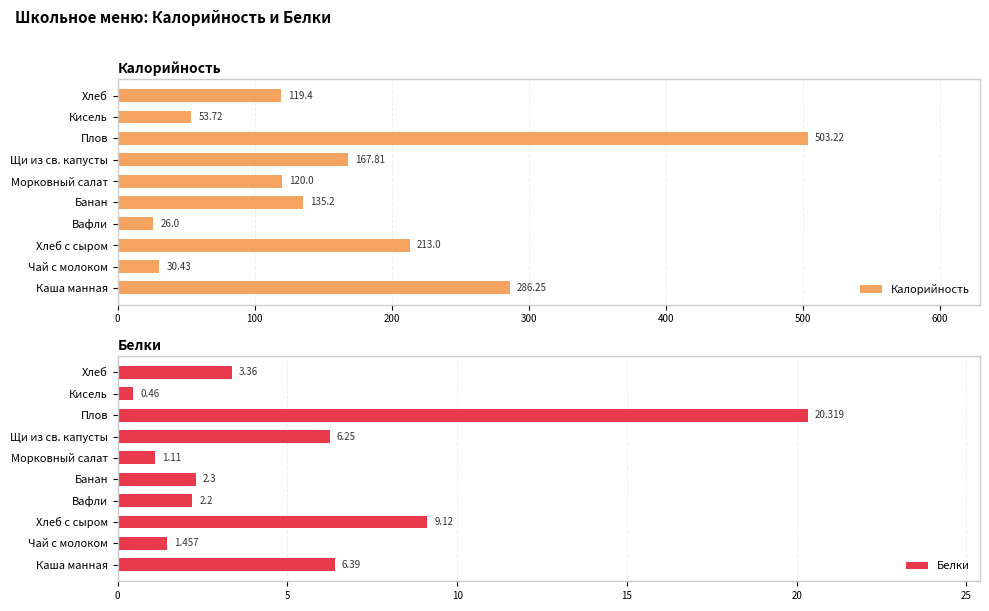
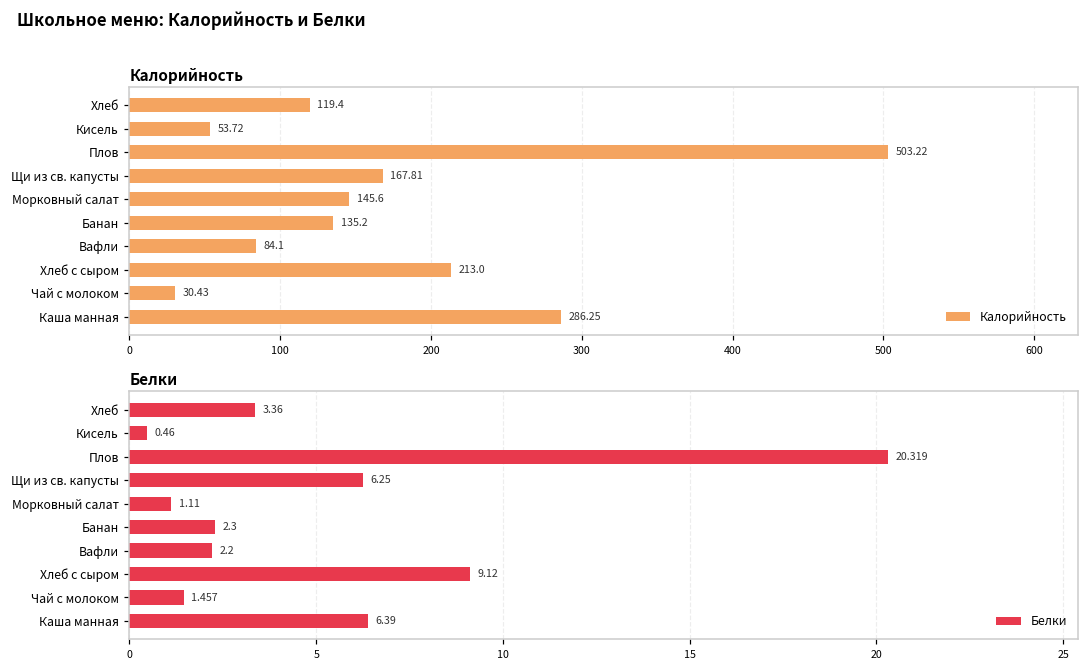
  {
    "Калорийность": {
      "Хлеб": 119.4,
      "Кисель": 53.72,
      "Плов": 503.22,
      "Щи из св. капусты": 167.81,
-     "Морковный салат": 120.0,
+     "Морковный салат": 145.6,
      "Банан": 135.2,
-     "Вафли": 26.0,
+     "Вафли": 84.1,
      "Хлеб с сыром": 213.0,
      "Чай с молоком": 30.43,
      "Каша манная": 286.25
    },
    "Белки": {
      "Хлеб": 3.36,
      "Кисель": 0.46,
      "Плов": 20.319,
      "Щи из св. капусты": 6.25,
      "Морковный салат": 1.11,
      "Банан": 2.3,
      "Вафли": 2.2,
      "Хлеб с сыром": 9.12,
      "Чай с молоком": 1.457,
      "Каша манная": 6.39
    }
  }
